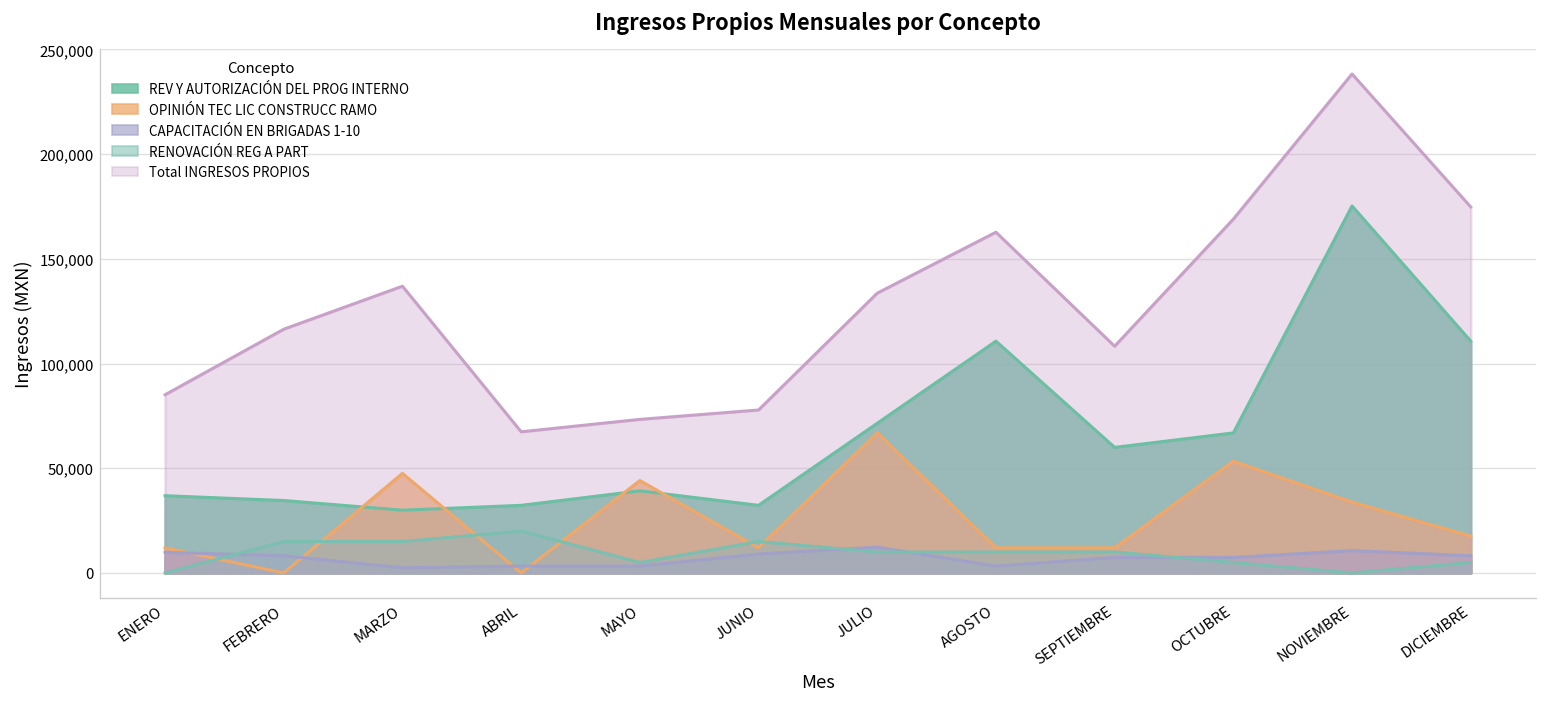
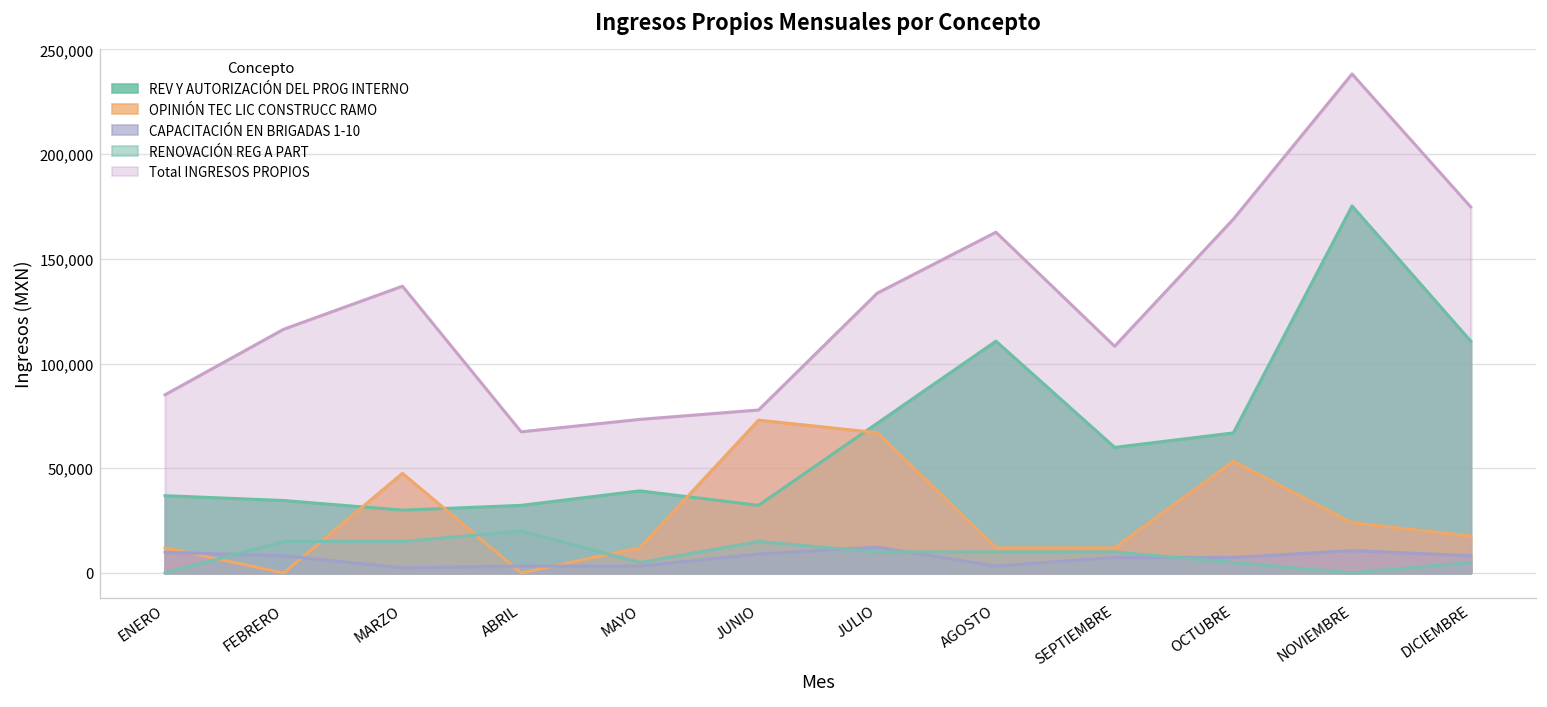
  {
    "OPINIÓN TEC LIC CONSTRUCC RAMO": {
      "ENERO": "12,000",
      "FEBRERO": "0",
      "MARZO": "48,000",
      "ABRIL": "0",
-     "MAYO": "44,000",
-     "JUNIO": "12,000",
+     "MAYO": "12,000",
+     "JUNIO": "73,000",
      "JULIO": "67,000",
      "AGOSTO": "12,000",
      "SEPTIEMBRE": "12,000",
      "OCTUBRE": "53,000",
-     "NOVIEMBRE": "34,000",
+     "NOVIEMBRE": "24,000",
      "DICIEMBRE": "18,000"
    }
  }
